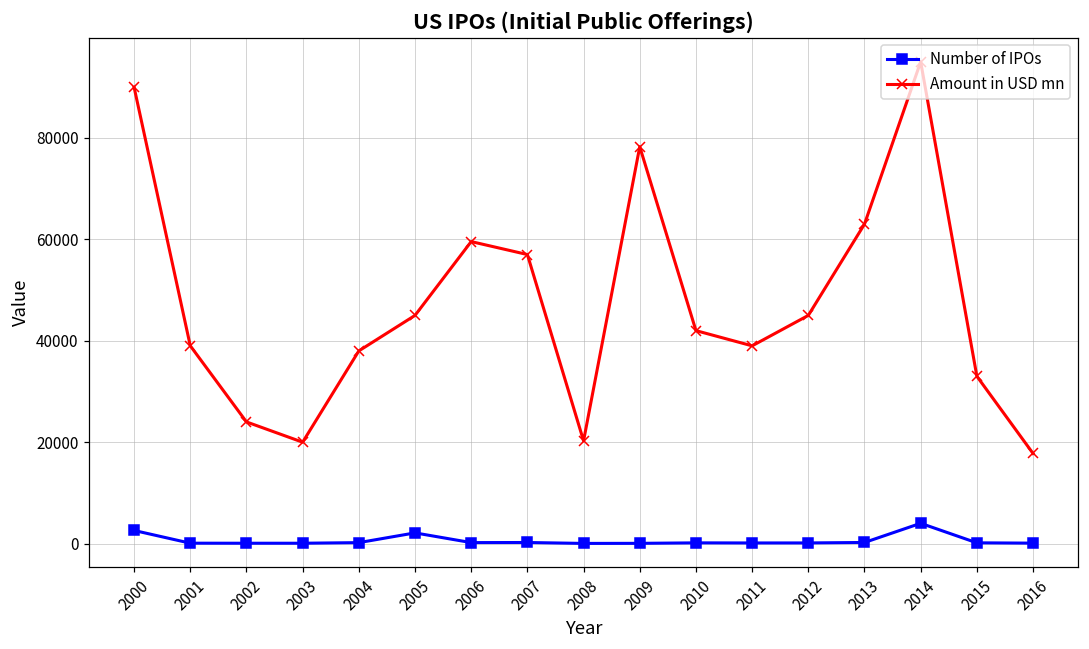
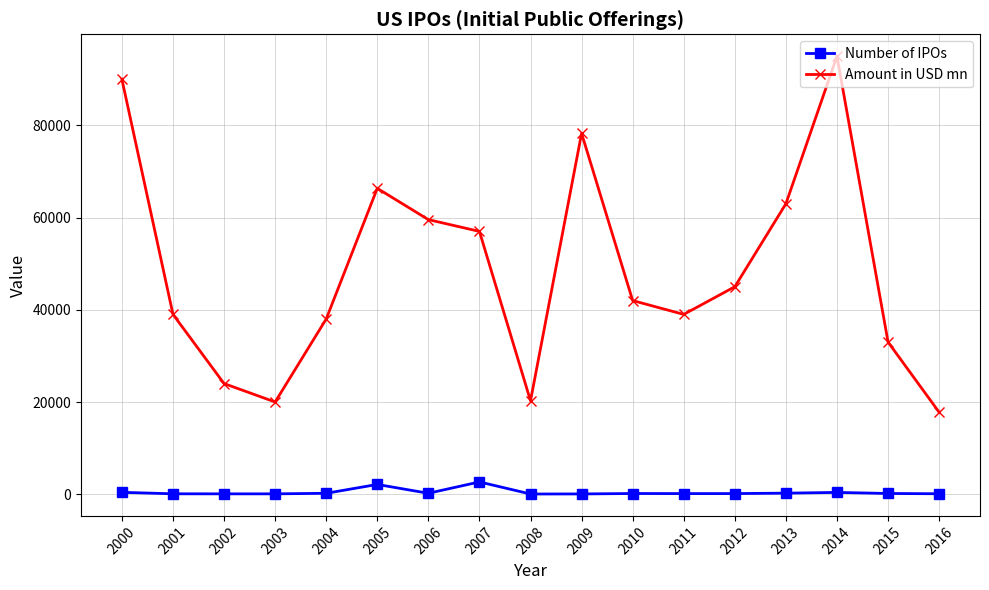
  {
    "Number of IPOs": {
-     "2000": 3000,
+     "2000": 0,
      "2001": 0,
      "2002": 0,
      "2003": 0,
      "2004": 0,
      "2005": 2000,
      "2006": 0,
-     "2007": 0,
+     "2007": 3000,
      "2008": 0,
      "2009": 0,
      "2010": 0,
      "2011": 0,
      "2012": 0,
      "2013": 0,
-     "2014": 4000,
+     "2014": 0,
      "2015": 0,
      "2016": 0
    },
    "Amount in USD mn": {
      "2000": 90000,
      "2001": 39000,
      "2002": 24000,
      "2003": 20000,
      "2004": 38000,
-     "2005": 45000,
+     "2005": 66000,
      "2006": 60000,
      "2007": 57000,
      "2008": 20000,
      "2009": 78000,
      "2010": 42000,
      "2011": 39000,
      "2012": 45000,
      "2013": 63000,
      "2015": 33000,
      "2016": 18000
    }
  }
